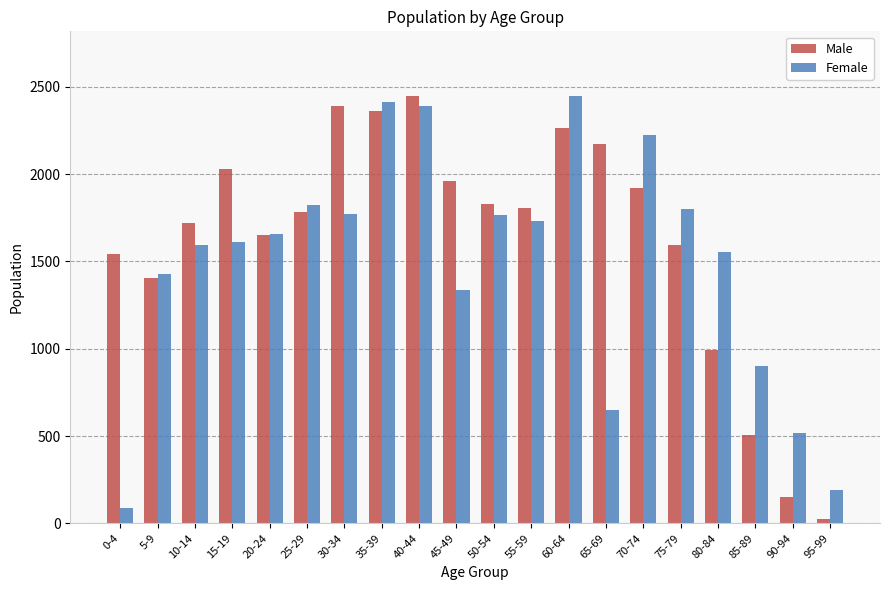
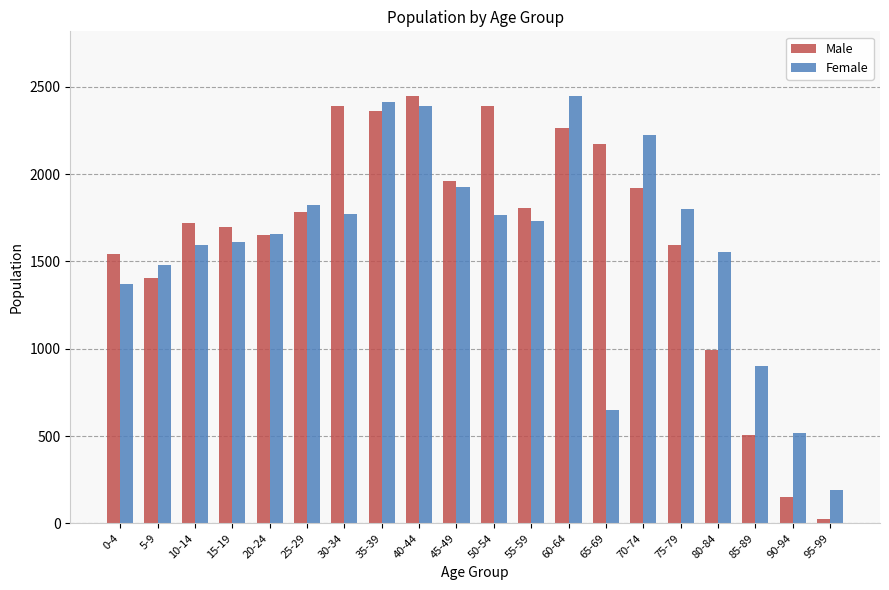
  {
    "Male": {
      "0-4": 1540,
      "5-9": 1410,
      "10-14": 1720,
-     "15-19": 2030,
+     "15-19": 1700,
      "20-24": 1650,
      "25-29": 1780,
      "30-34": 2390,
      "35-39": 2360,
      "40-44": 2450,
      "45-49": 1960,
-     "50-54": 1830,
+     "50-54": 2390,
      "55-59": 1800,
      "60-64": 2270,
      "65-69": 2180,
      "70-74": 1920,
      "75-79": 1600,
      "80-84": 990,
      "85-89": 510,
      "90-94": 150,
      "95-99": 30
    },
    "Female": {
-     "0-4": 90,
-     "5-9": 1430,
+     "0-4": 1370,
+     "5-9": 1480,
      "10-14": 1600,
      "15-19": 1610,
      "20-24": 1660,
      "25-29": 1820,
      "30-34": 1770,
      "35-39": 2410,
      "40-44": 2390,
-     "45-49": 1340,
+     "45-49": 1930,
      "50-54": 1760,
      "55-59": 1730,
      "60-64": 2450,
      "65-69": 650,
      "70-74": 2230,
      "75-79": 1800,
      "80-84": 1560,
      "85-89": 900,
      "90-94": 520,
      "95-99": 190
    }
  }
